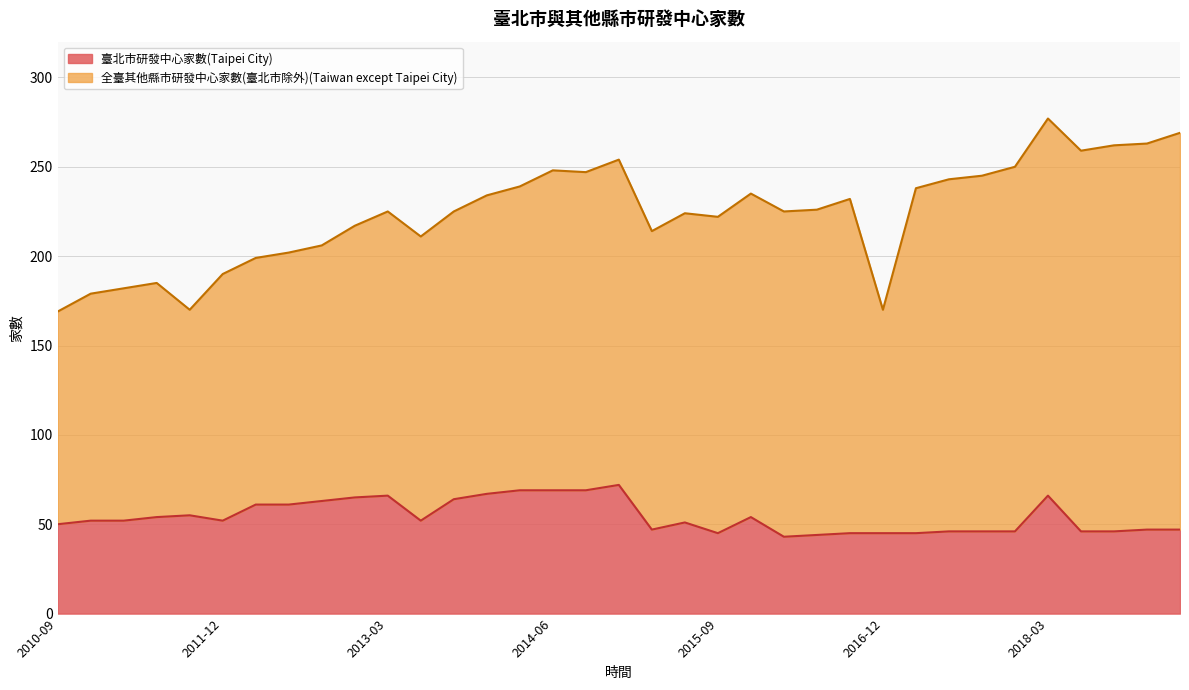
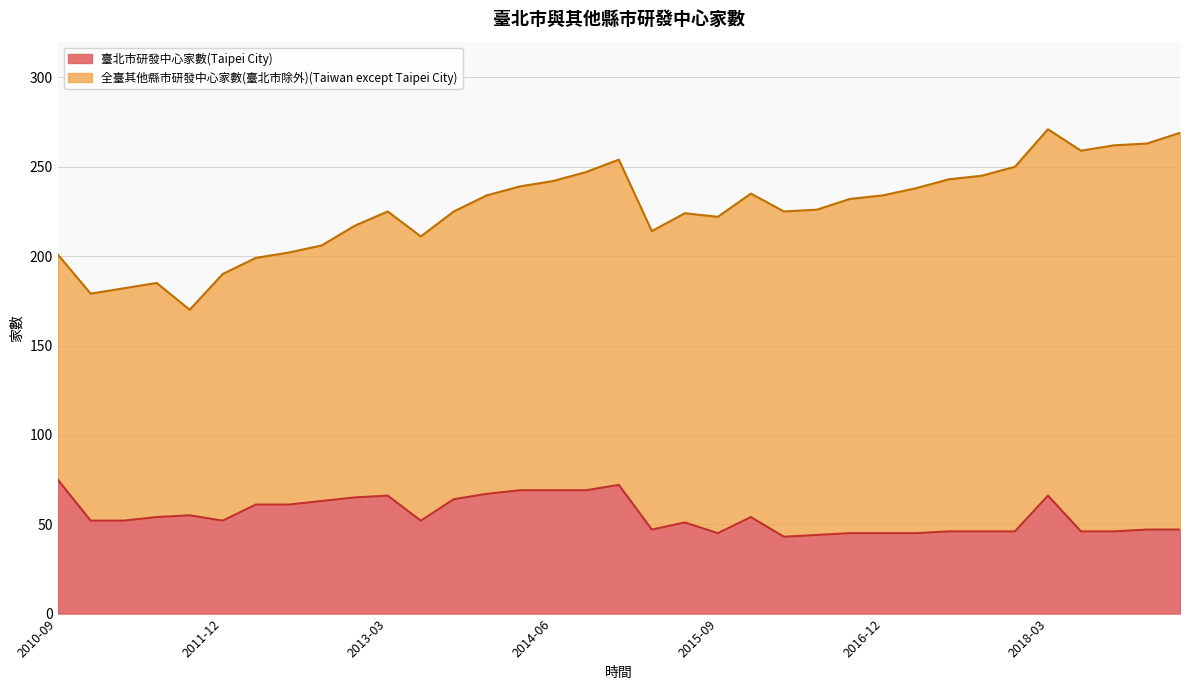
  {
    "臺北市研發中心家數(Taipei City)": {
-     "2010-09": 50,
+     "2010-09": 75,
      "2011-12": 52,
      "2013-03": 66,
      "2014-06": 69,
      "2015-09": 45,
      "2016-12": 45,
      "2018-03": 66
    },
    "全臺其他縣市研發中心家數(臺北市除外)(Taiwan except Taipei City)": {
-     "2010-09": 119,
+     "2010-09": 126,
      "2011-12": 138,
      "2013-03": 159,
-     "2014-06": 179,
+     "2014-06": 173,
      "2015-09": 177,
-     "2016-12": 125,
-     "2018-03": 211
+     "2016-12": 189,
+     "2018-03": 205
    }
  }
